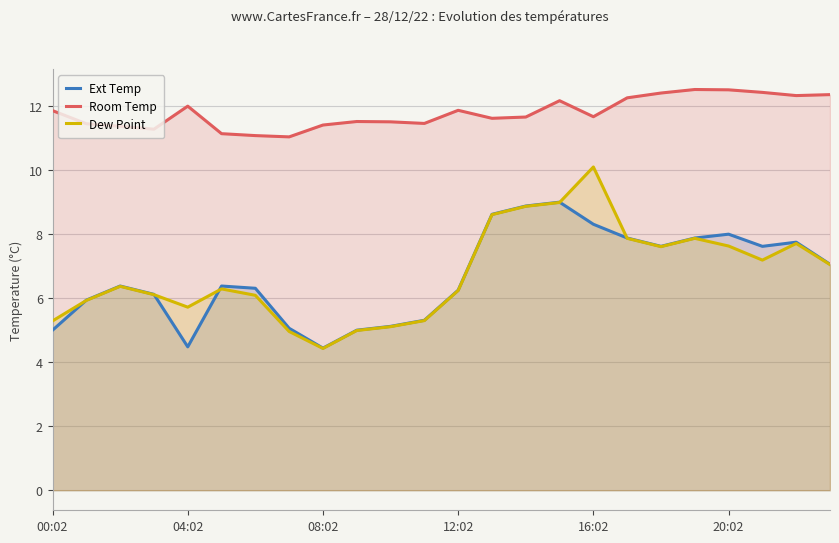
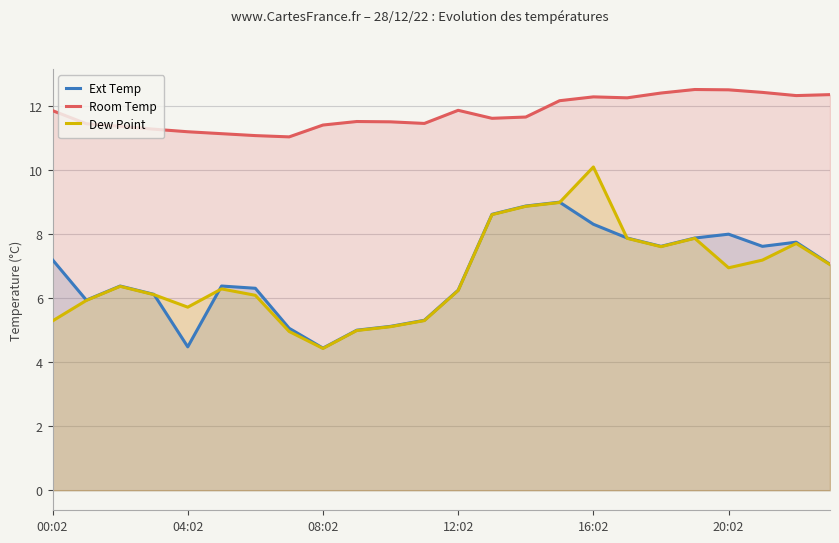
  {
    "Ext Temp": {
-     "00:02": 5.0,
+     "00:02": 7.2,
      "04:02": 4.5,
      "16:02": 8.3,
      "20:02": 8.0
    },
    "Room Temp": {
      "00:02": 11.9,
-     "04:02": 12.0,
+     "04:02": 11.2,
      "08:02": 11.4,
      "12:02": 11.9,
-     "16:02": 11.7,
+     "16:02": 12.3,
      "20:02": 12.5
    },
    "Dew Point": {
      "00:02": 5.3,
      "04:02": 5.7,
      "16:02": 10.1,
-     "20:02": 7.6
+     "20:02": 7.0
    }
  }
